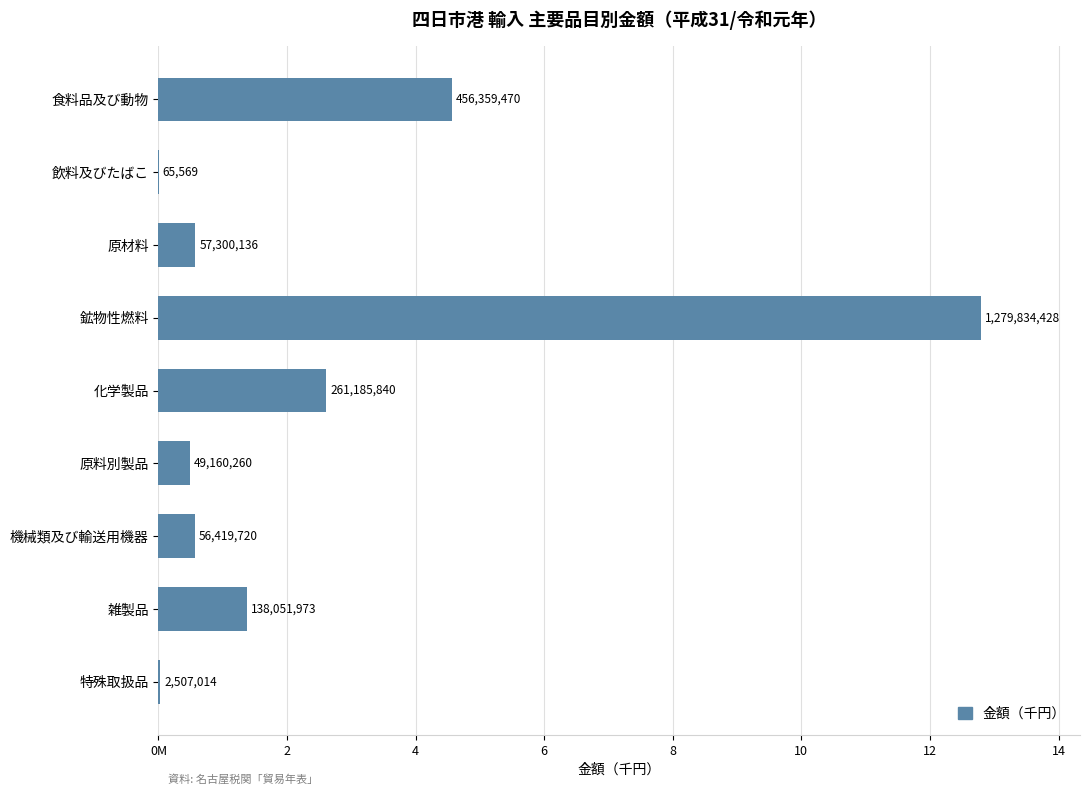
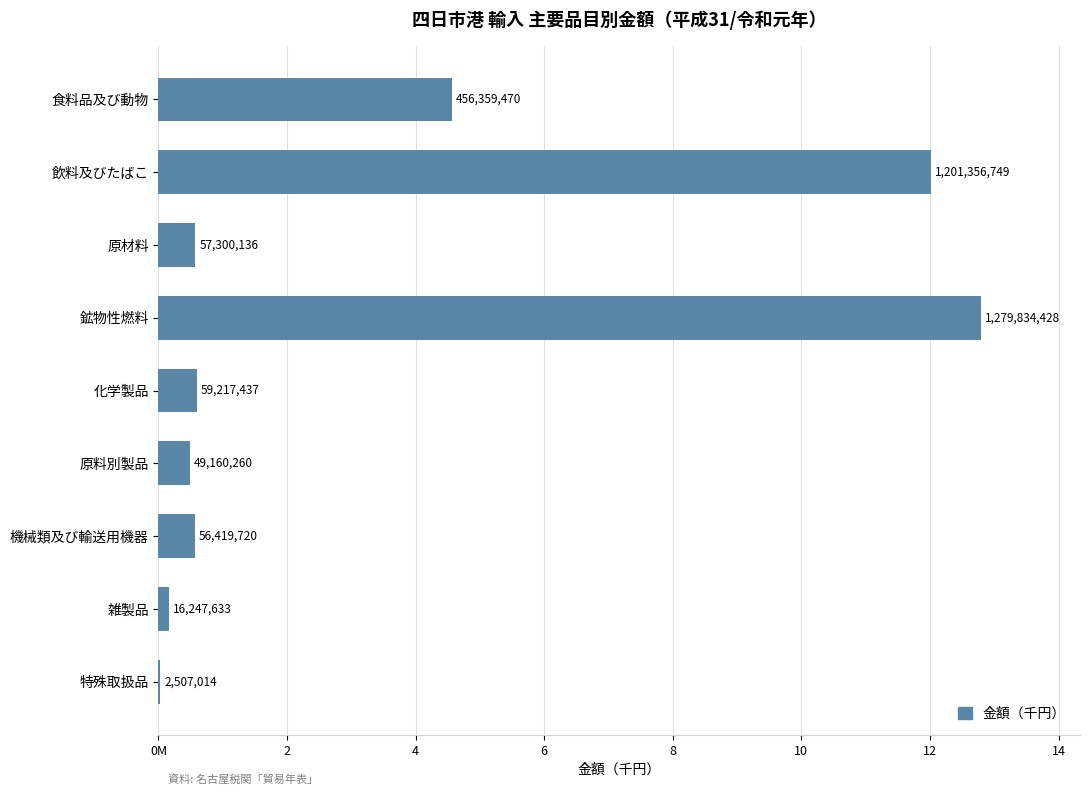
  {
    "食料品及び動物": "456,359,470",
-   "飲料及びたばこ": "65,569",
+   "飲料及びたばこ": "1,201,356,749",
    "原材料": "57,300,136",
    "鉱物性燃料": "1,279,834,428",
-   "化学製品": "261,185,840",
+   "化学製品": "59,217,437",
    "原料別製品": "49,160,260",
    "機械類及び輸送用機器": "56,419,720",
-   "雑製品": "138,051,973",
+   "雑製品": "16,247,633",
    "特殊取扱品": "2,507,014"
  }
